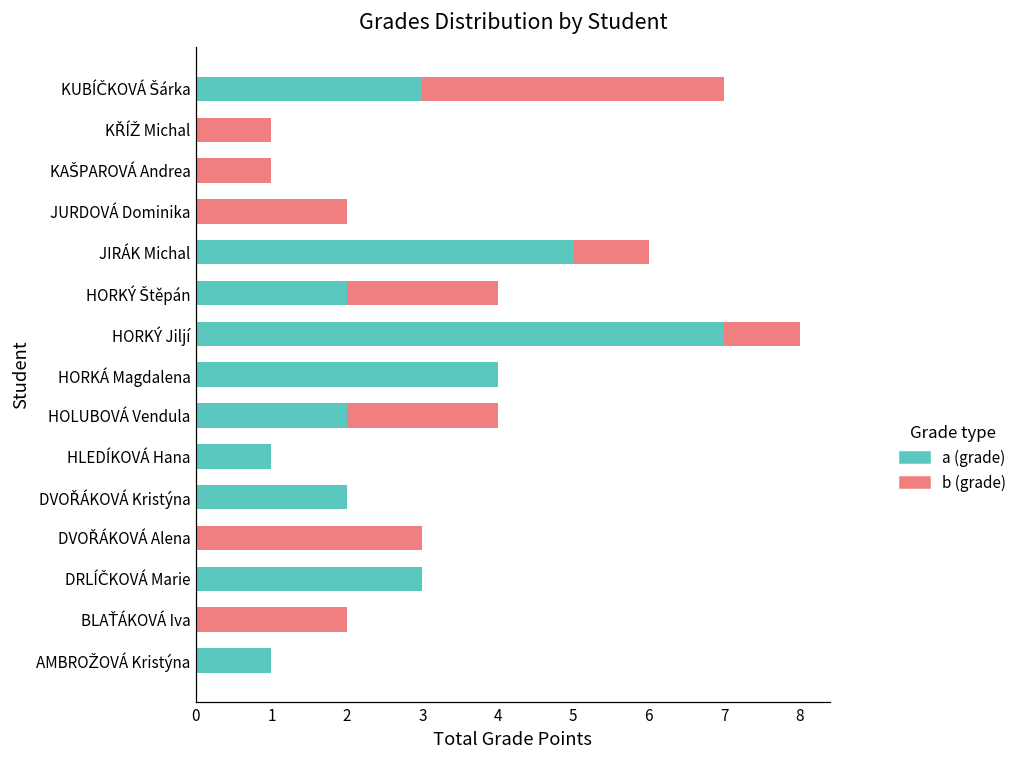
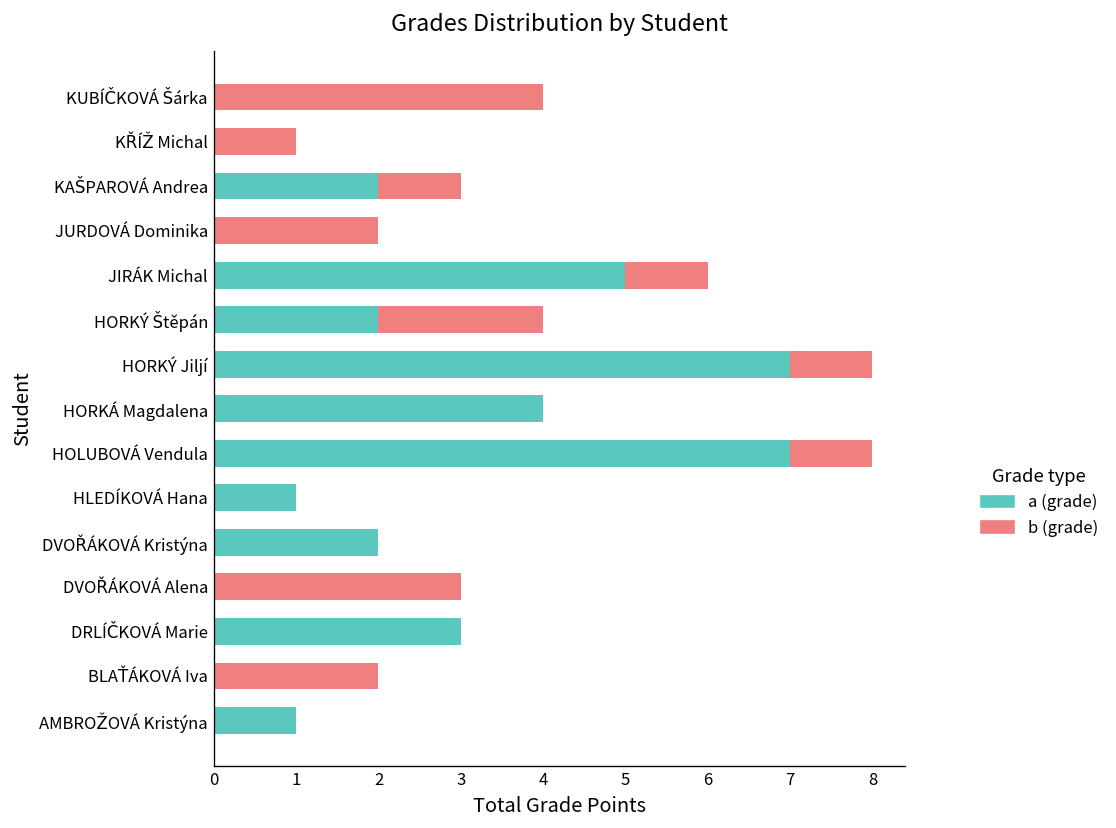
  {
    "a (grade)": {
-     "KUBÍČKOVÁ Šárka": 3,
+     "KUBÍČKOVÁ Šárka": 0,
      "KŘÍŽ Michal": 0,
-     "KAŠPAROVÁ Andrea": 0,
+     "KAŠPAROVÁ Andrea": 2,
      "JURDOVÁ Dominika": 0,
      "JIRÁK Michal": 5,
      "HORKÝ Štěpán": 2,
      "HORKÝ Jiljí": 7,
      "HORKÁ Magdalena": 4,
-     "HOLUBOVÁ Vendula": 2,
+     "HOLUBOVÁ Vendula": 7,
      "HLEDÍKOVÁ Hana": 1,
      "DVOŘÁKOVÁ Kristýna": 2,
      "DVOŘÁKOVÁ Alena": 0,
      "DRLÍČKOVÁ Marie": 3,
      "BLAŤÁKOVÁ Iva": 0,
      "AMBROŽOVÁ Kristýna": 1
    },
    "b (grade)": {
      "KUBÍČKOVÁ Šárka": 4,
      "KŘÍŽ Michal": 1,
      "KAŠPAROVÁ Andrea": 1,
      "JURDOVÁ Dominika": 2,
      "JIRÁK Michal": 1,
      "HORKÝ Štěpán": 2,
      "HORKÝ Jiljí": 1,
      "HORKÁ Magdalena": 0,
-     "HOLUBOVÁ Vendula": 2,
+     "HOLUBOVÁ Vendula": 1,
      "HLEDÍKOVÁ Hana": 0,
      "DVOŘÁKOVÁ Kristýna": 0,
      "DVOŘÁKOVÁ Alena": 3,
      "DRLÍČKOVÁ Marie": 0,
      "BLAŤÁKOVÁ Iva": 2,
      "AMBROŽOVÁ Kristýna": 0
    }
  }
